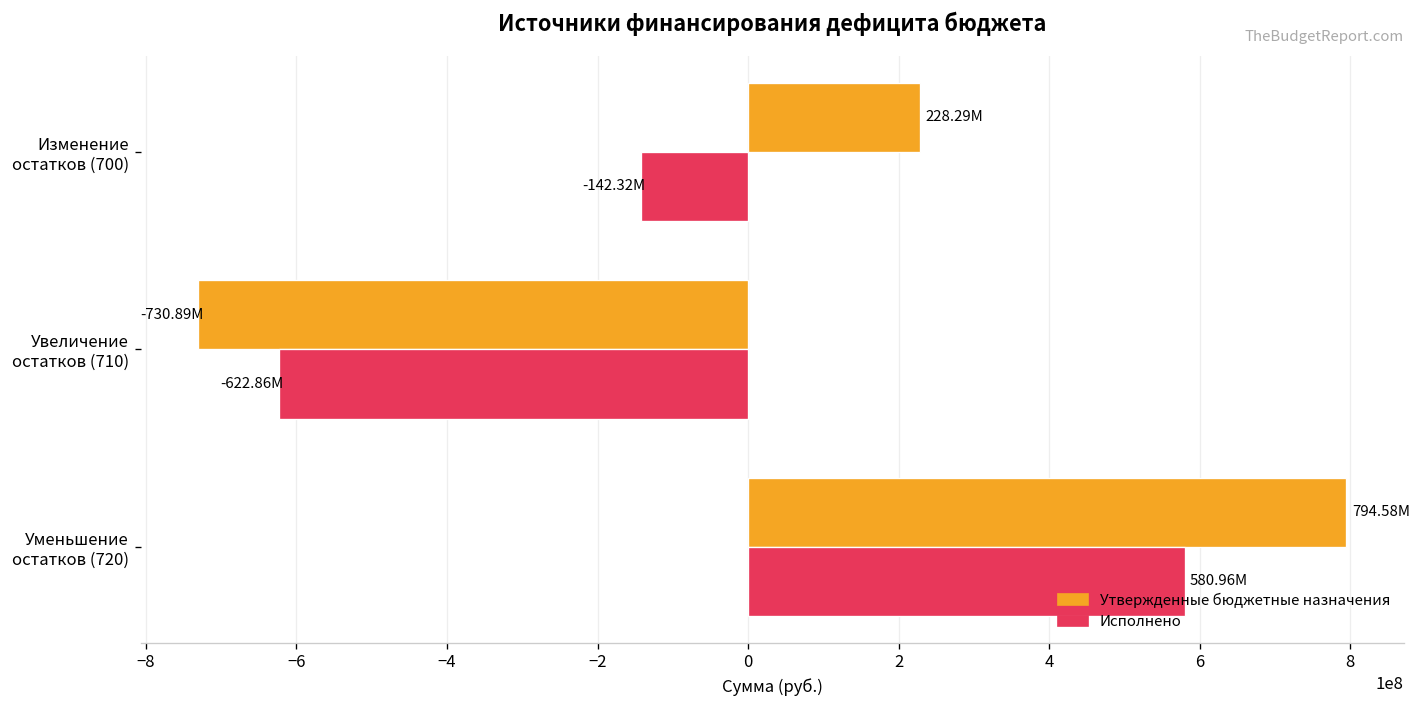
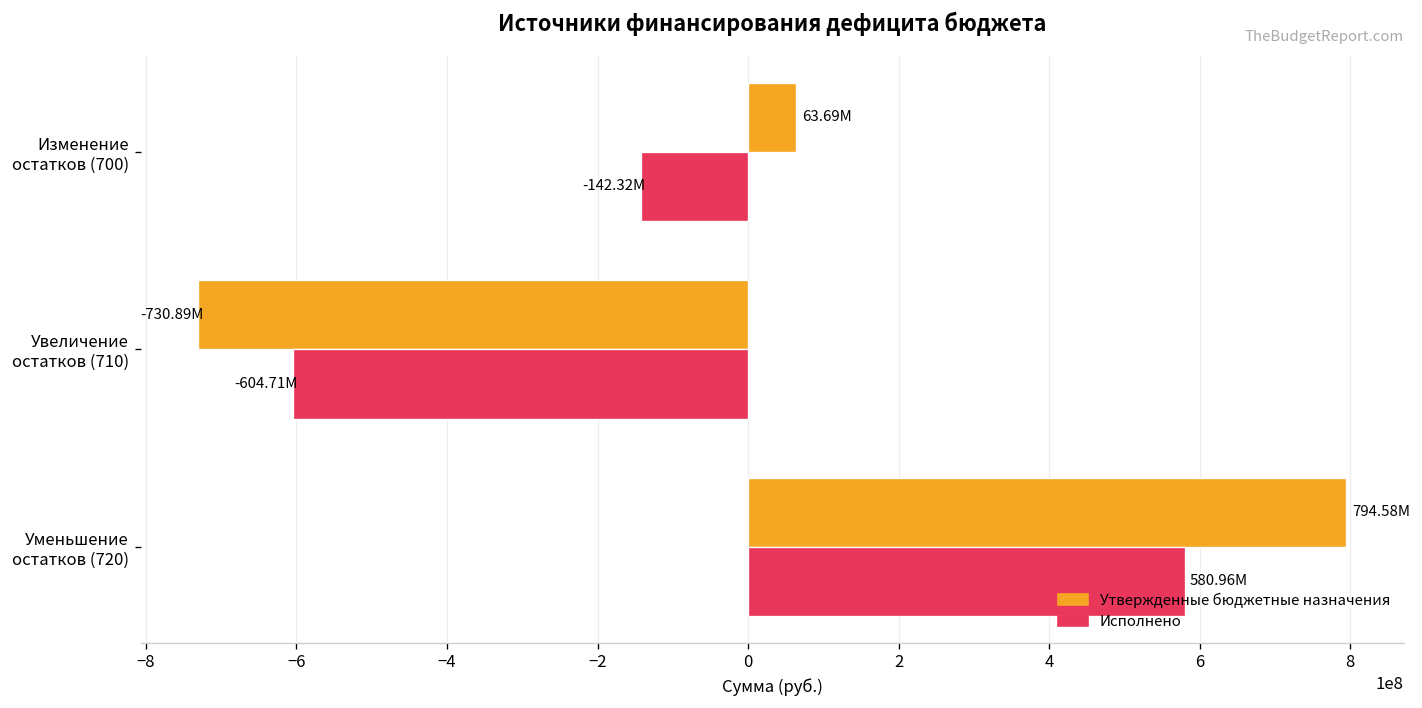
  {
    "Утвержденные бюджетные назначения": {
-     "Изменение остатков (700)": "228.29M",
+     "Изменение остатков (700)": "63.69M",
      "Увеличение остатков (710)": "-730.89M",
      "Уменьшение остатков (720)": "794.58M"
    },
    "Исполнено": {
      "Изменение остатков (700)": "-142.32M",
-     "Увеличение остатков (710)": "-622.86M",
+     "Увеличение остатков (710)": "-604.71M",
      "Уменьшение остатков (720)": "580.96M"
    }
  }
